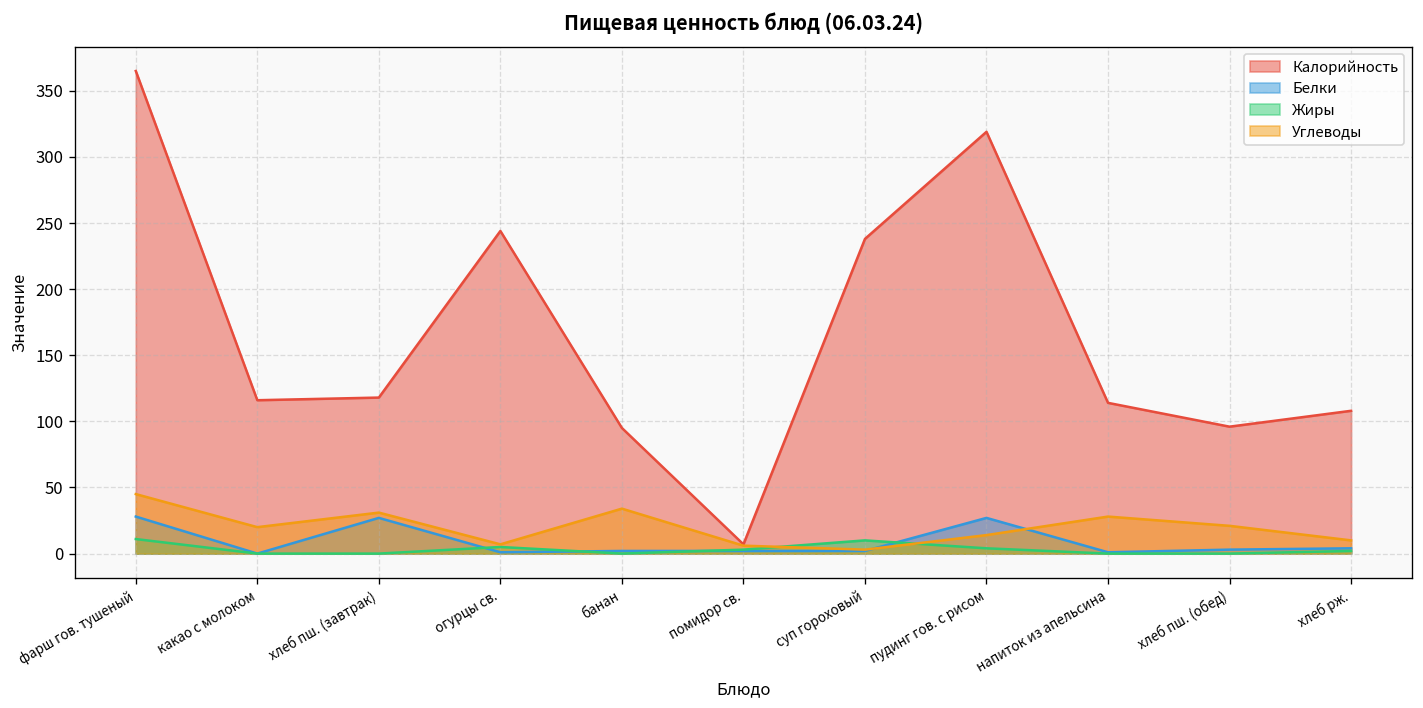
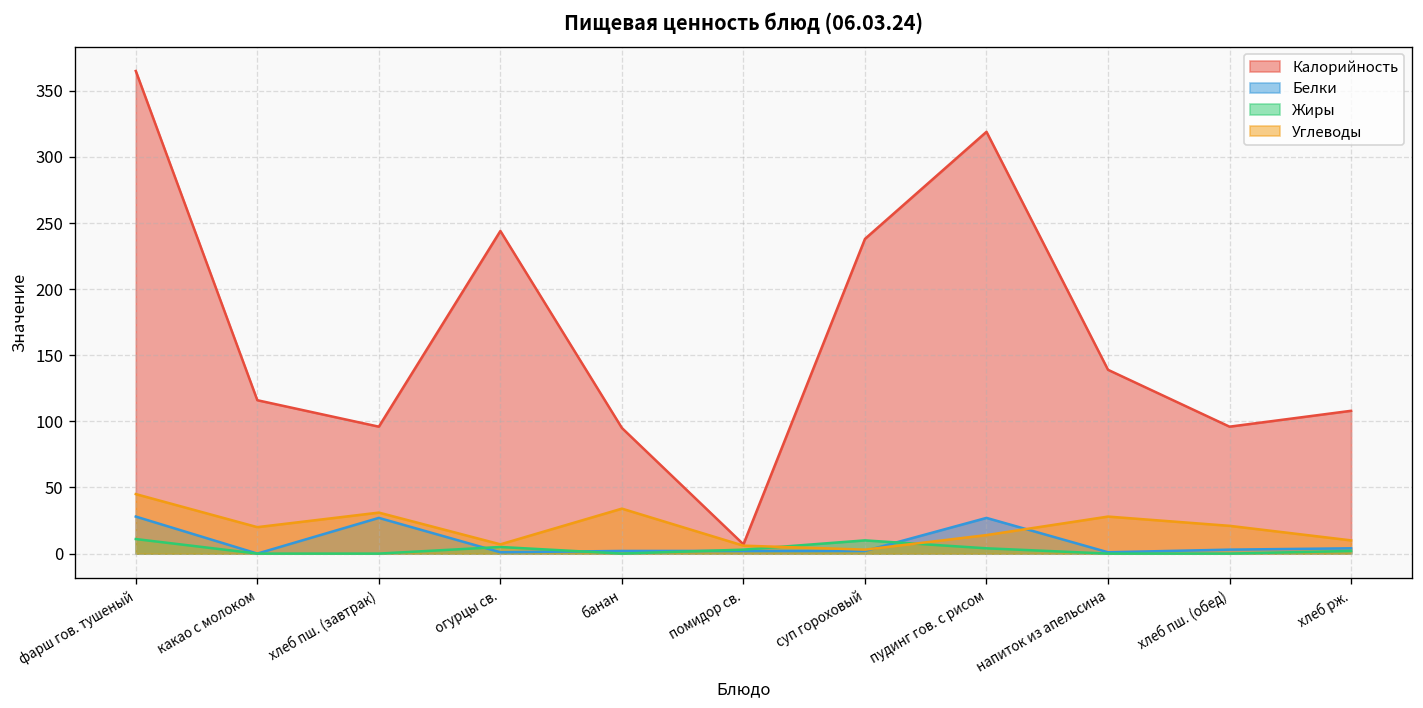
  {
    "Калорийность": {
      "фарш гов. тушеный": 365,
      "какао с молоком": 116,
-     "хлеб пш. (завтрак)": 118,
+     "хлеб пш. (завтрак)": 96,
      "огурцы св.": 244,
      "банан": 95,
      "суп гороховый": 238,
      "пудинг гов. с рисом": 319,
-     "напиток из апельсина": 114,
+     "напиток из апельсина": 139,
      "хлеб пш. (обед)": 96,
      "хлеб рж.": 108
    },
    "Белки": {
      "фарш гов. тушеный": 28,
      "хлеб пш. (завтрак)": 27,
      "огурцы св.": 1,
      "пудинг гов. с рисом": 27,
      "хлеб пш. (обед)": 3
    },
    "Жиры": {
      "фарш гов. тушеный": 11,
      "хлеб пш. (завтрак)": 0,
      "суп гороховый": 10,
      "пудинг гов. с рисом": 4,
      "хлеб пш. (обед)": 0
    },
    "Углеводы": {
      "фарш гов. тушеный": 45,
      "какао с молоком": 20,
      "хлеб пш. (завтрак)": 31,
      "банан": 34,
      "пудинг гов. с рисом": 14,
      "напиток из апельсина": 28,
      "хлеб пш. (обед)": 21,
      "хлеб рж.": 10
    }
  }
